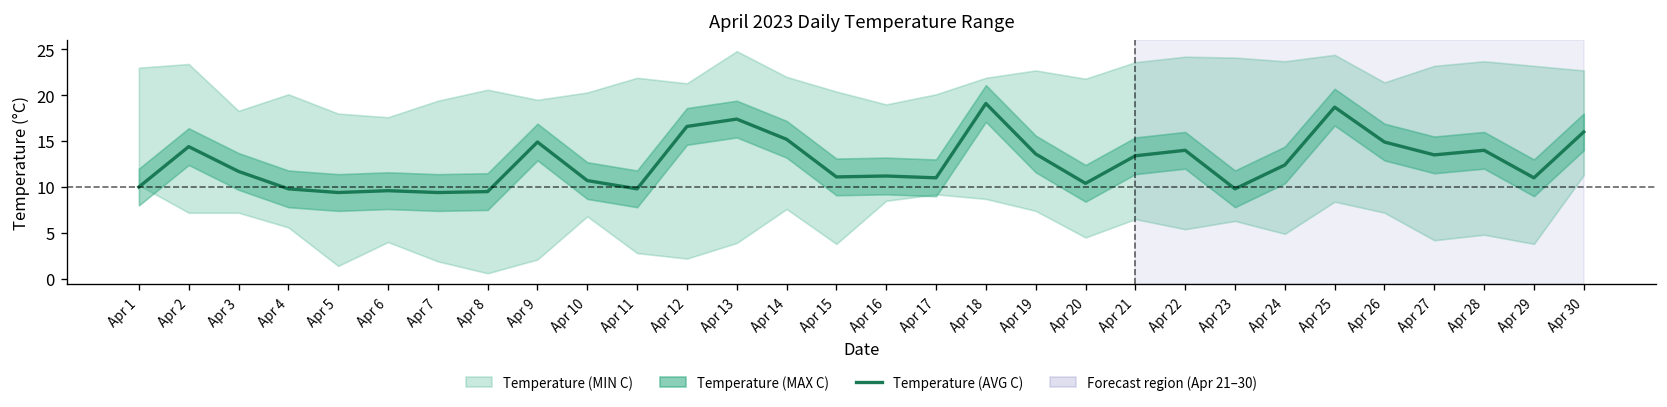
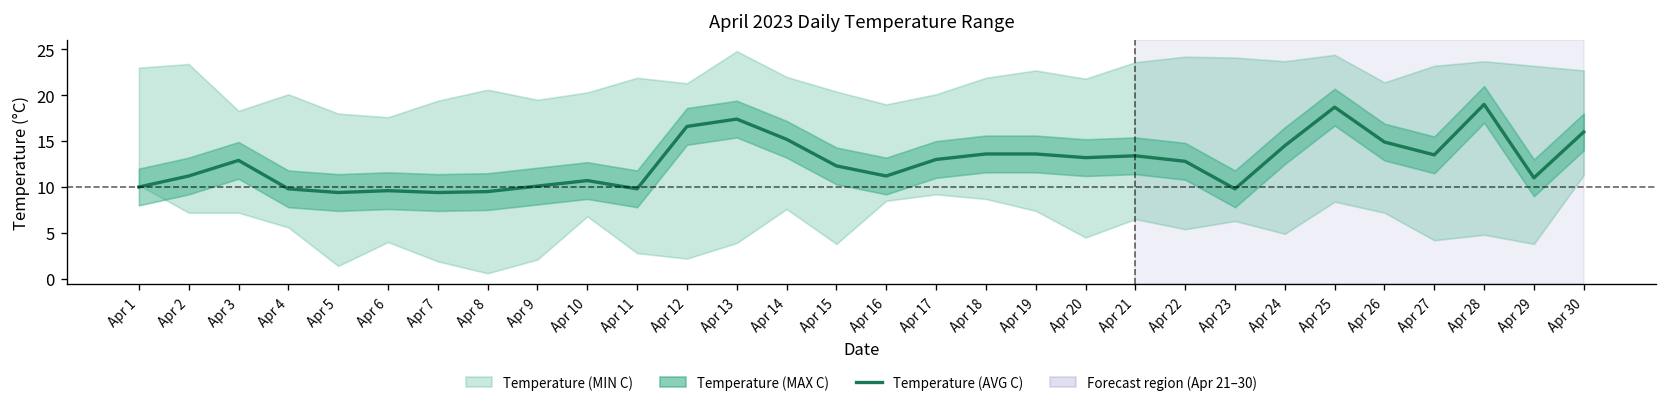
  {
    "Temperature (AVG C)": {
      "Apr 1": 10,
-     "Apr 2": 14,
-     "Apr 3": 12,
+     "Apr 2": 11,
+     "Apr 3": 13,
      "Apr 4": 10,
      "Apr 5": 9,
      "Apr 6": 10,
      "Apr 7": 9,
      "Apr 8": 10,
-     "Apr 9": 15,
+     "Apr 9": 10,
      "Apr 10": 11,
      "Apr 11": 10,
      "Apr 12": 17,
      "Apr 13": 17,
      "Apr 14": 15,
-     "Apr 15": 11,
+     "Apr 15": 12,
      "Apr 16": 11,
-     "Apr 17": 11,
-     "Apr 18": 19,
+     "Apr 17": 13,
+     "Apr 18": 14,
      "Apr 19": 14,
-     "Apr 20": 10,
+     "Apr 20": 13,
      "Apr 21": 13,
-     "Apr 22": 14,
+     "Apr 22": 13,
      "Apr 23": 10,
-     "Apr 24": 12,
+     "Apr 24": 15,
      "Apr 25": 19,
      "Apr 26": 15,
      "Apr 27": 14,
-     "Apr 28": 14,
+     "Apr 28": 19,
      "Apr 29": 11,
      "Apr 30": 16
    }
  }
